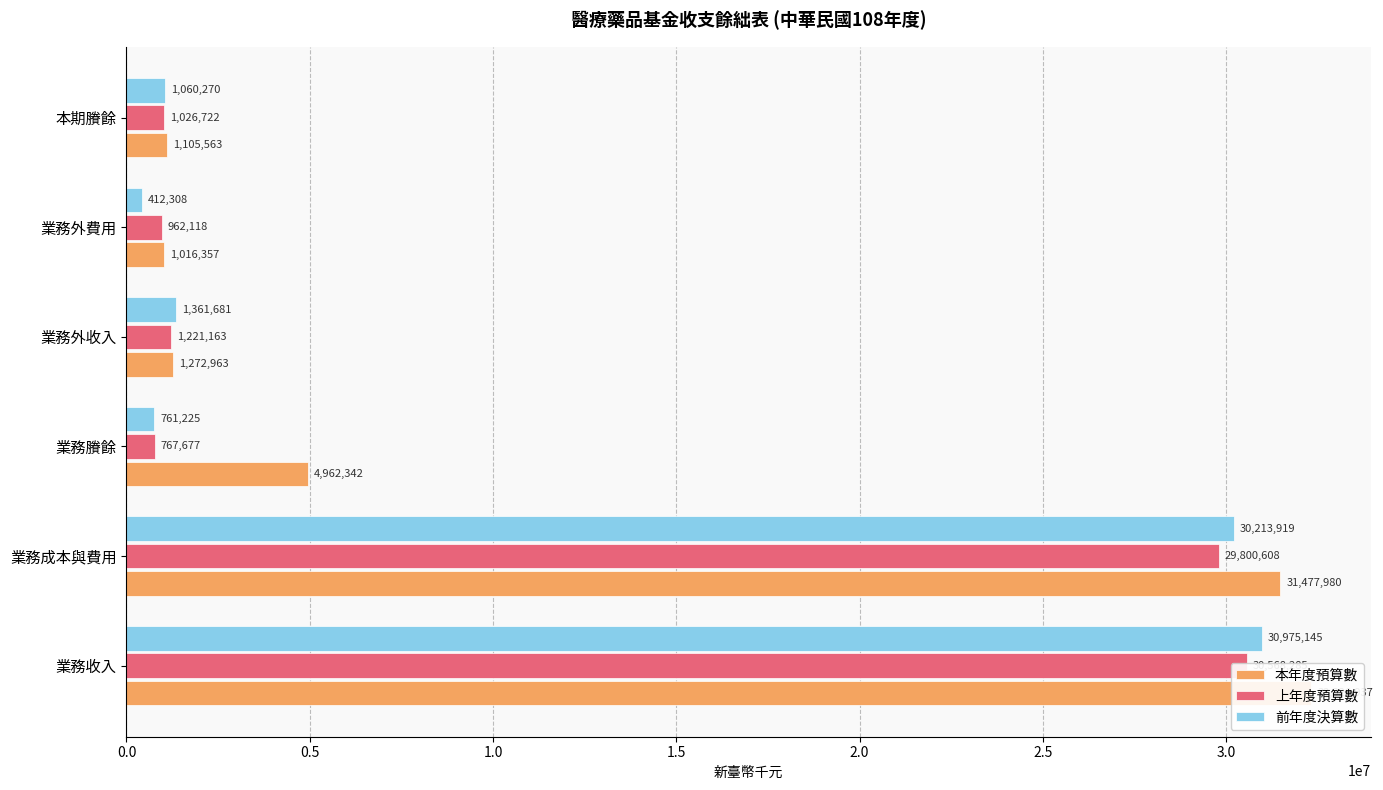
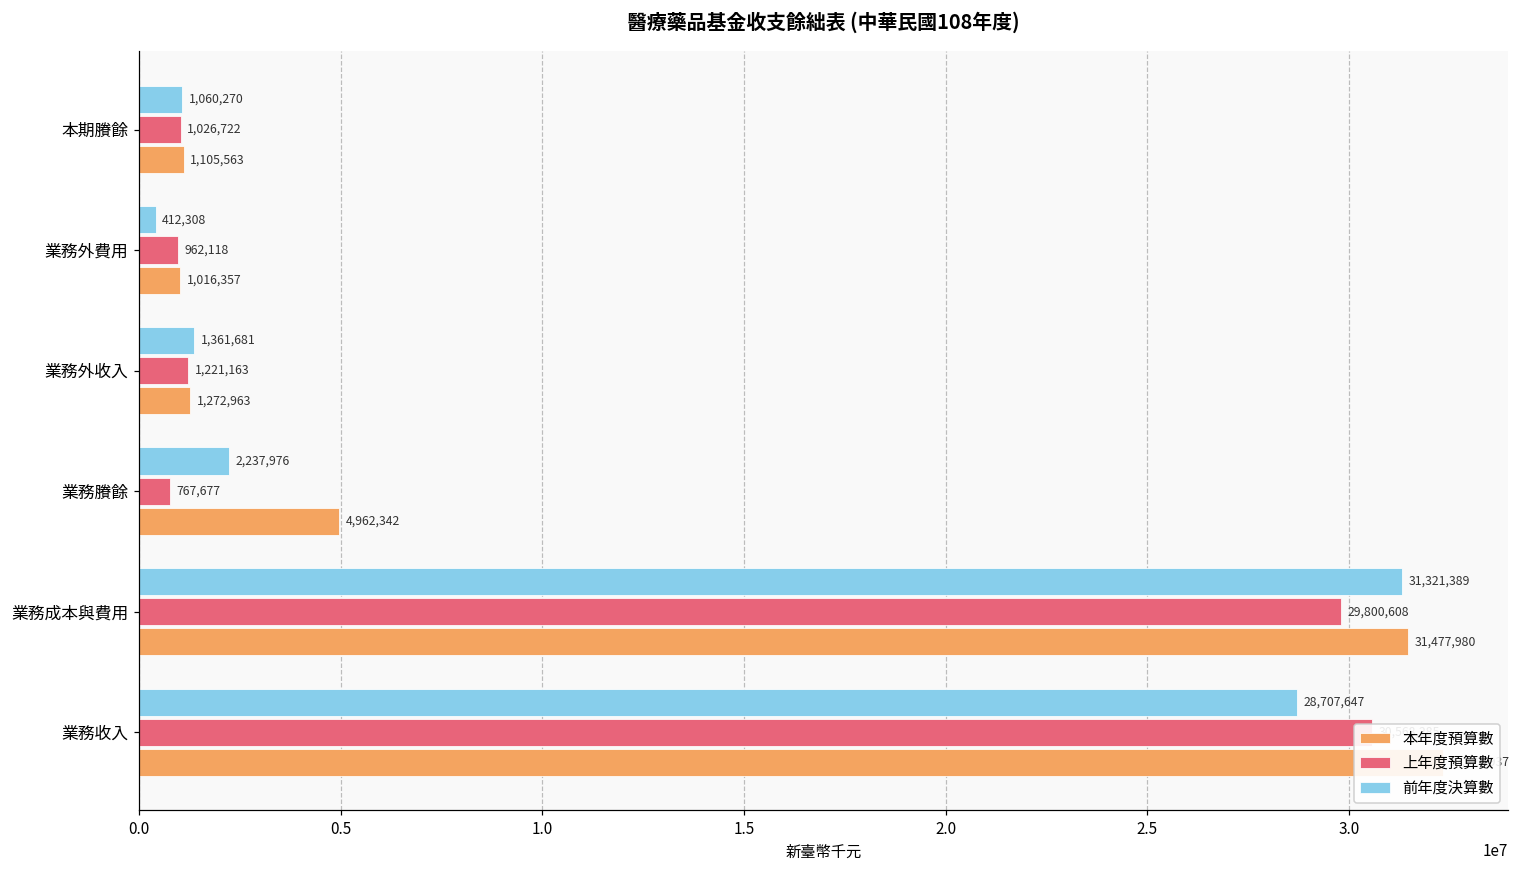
  {
    "本年度預算數": {
      "本期賸餘": "1,105,563",
      "業務外費用": "1,016,357",
      "業務外收入": "1,272,963",
      "業務賸餘": "4,962,342",
      "業務成本與費用": "31,477,980"
    },
    "上年度預算數": {
      "本期賸餘": "1,026,722",
      "業務外費用": "962,118",
      "業務外收入": "1,221,163",
      "業務賸餘": "767,677",
      "業務成本與費用": "29,800,608"
    },
    "前年度決算數": {
      "本期賸餘": "1,060,270",
      "業務外費用": "412,308",
      "業務外收入": "1,361,681",
-     "業務賸餘": "761,225",
-     "業務成本與費用": "30,213,919",
-     "業務收入": "30,975,145"
+     "業務賸餘": "2,237,976",
+     "業務成本與費用": "31,321,389",
+     "業務收入": "28,707,647"
    }
  }
